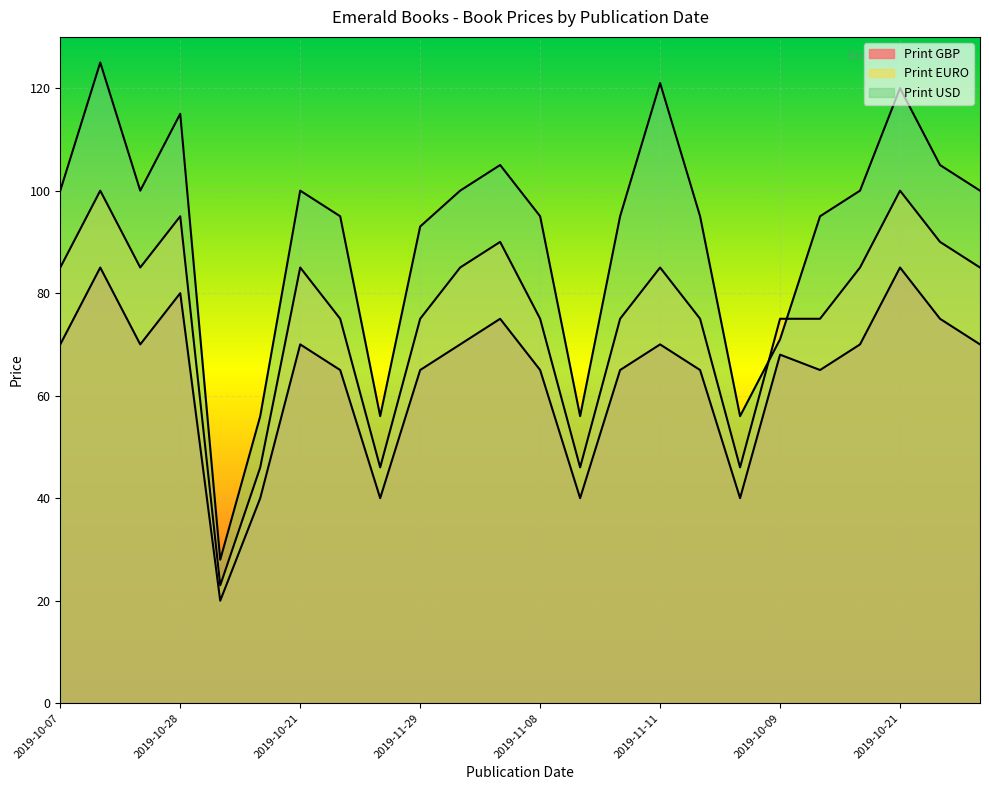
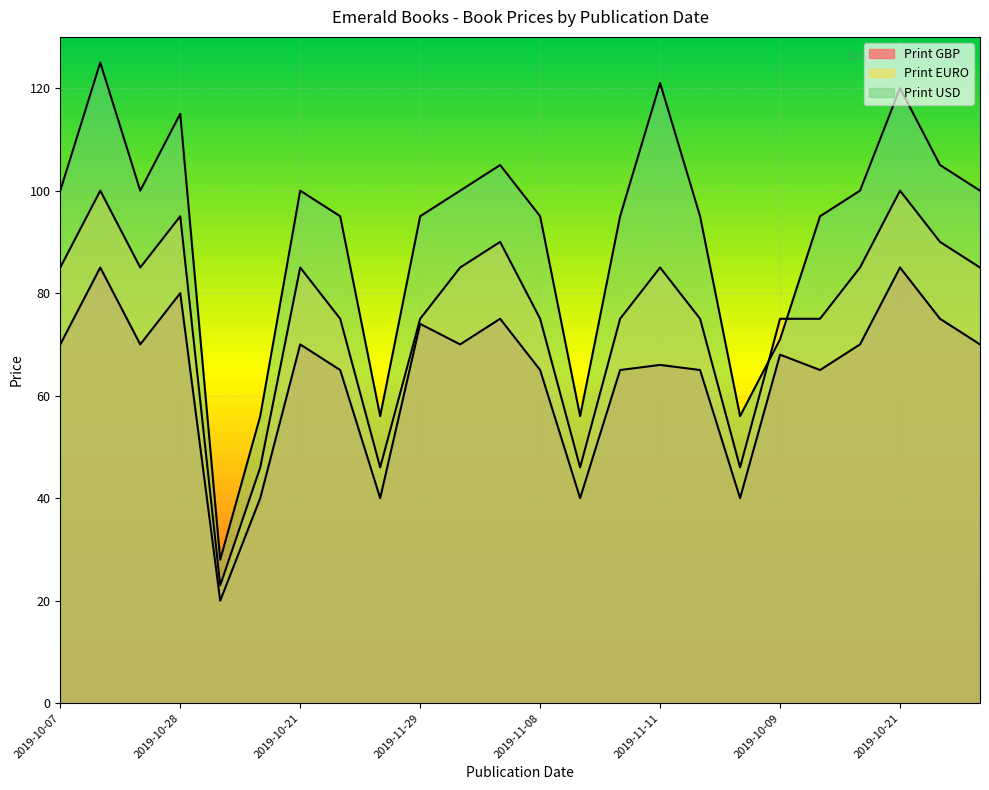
  {
    "Print GBP": {
-     "2019-11-29": 65,
-     "2019-11-11": 70,
+     "2019-11-29": 74,
+     "2019-11-11": 66,
      "2019-10-09": 68
    },
    "Print EURO": {
      "2019-11-29": 75,
      "2019-11-11": 85,
      "2019-10-09": 75
    },
    "Print USD": {
-     "2019-11-29": 93,
+     "2019-11-29": 95,
      "2019-11-11": 121,
      "2019-10-09": 71
    }
  }
